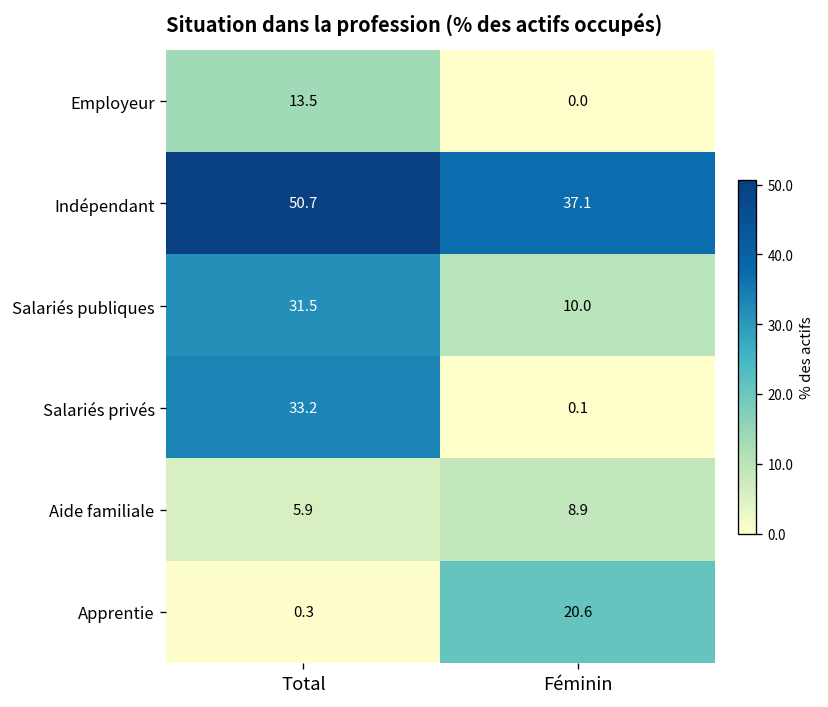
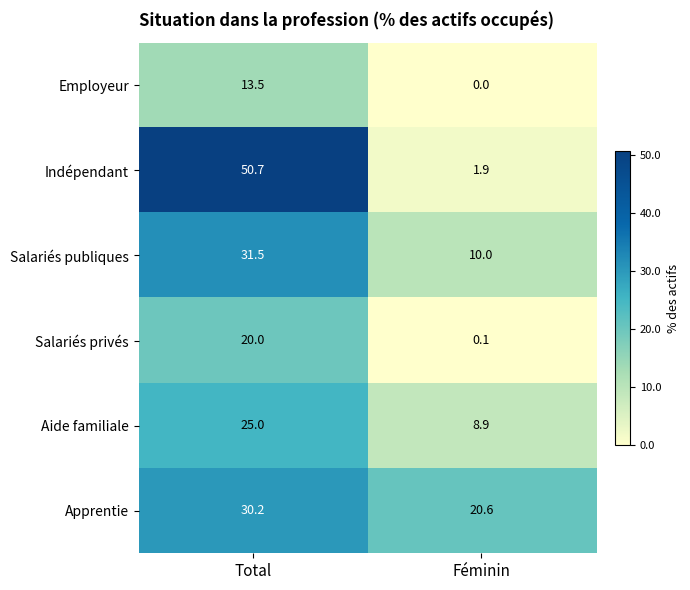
  {
    "Employeur": {
      "Total": 13.5,
      "Féminin": 0.0
    },
    "Indépendant": {
      "Total": 50.7,
-     "Féminin": 37.1
+     "Féminin": 1.9
    },
    "Salariés publiques": {
      "Total": 31.5,
      "Féminin": 10.0
    },
    "Salariés privés": {
-     "Total": 33.2,
+     "Total": 20.0,
      "Féminin": 0.1
    },
    "Aide familiale": {
-     "Total": 5.9,
+     "Total": 25.0,
      "Féminin": 8.9
    },
    "Apprentie": {
-     "Total": 0.3,
+     "Total": 30.2,
      "Féminin": 20.6
    }
  }
